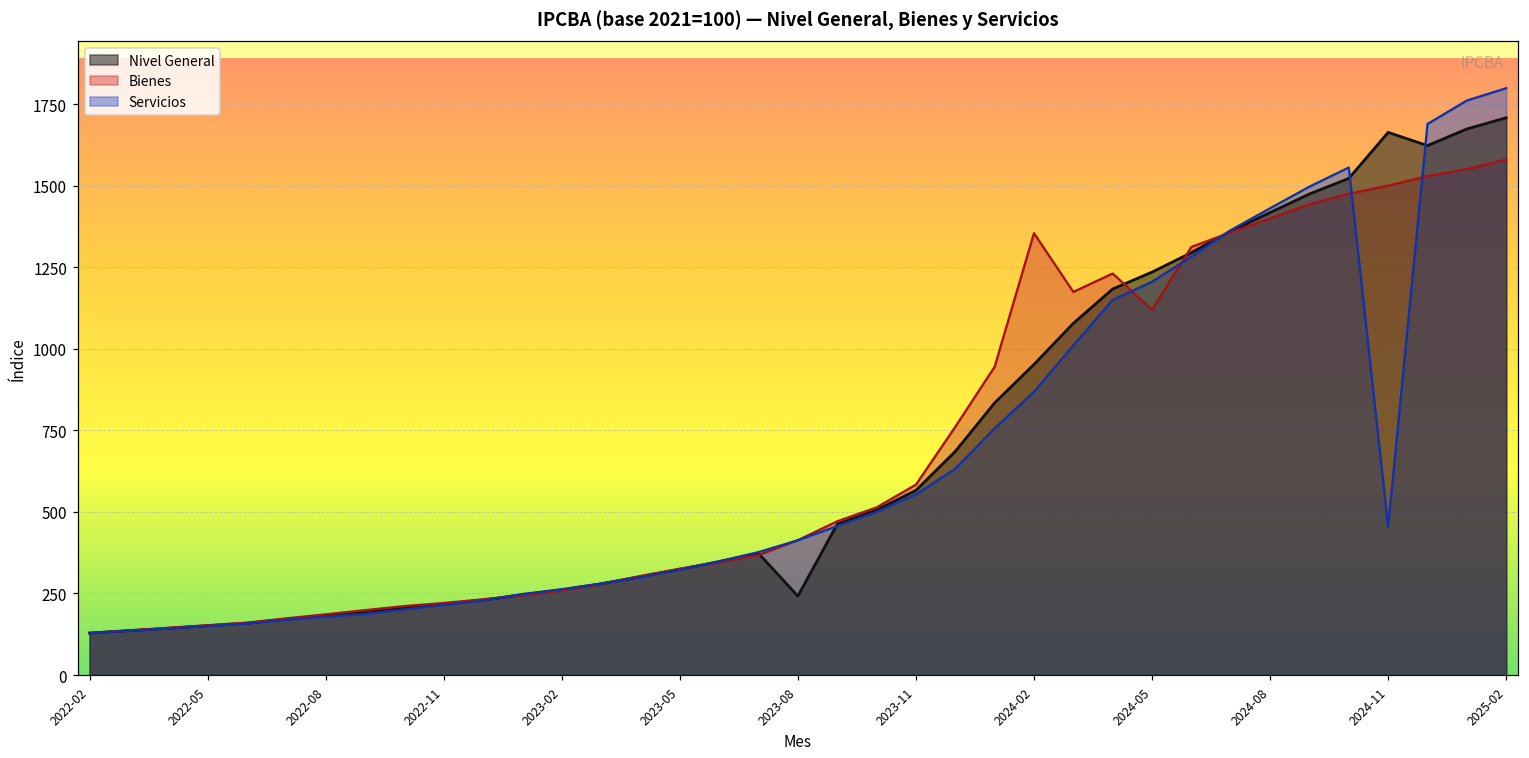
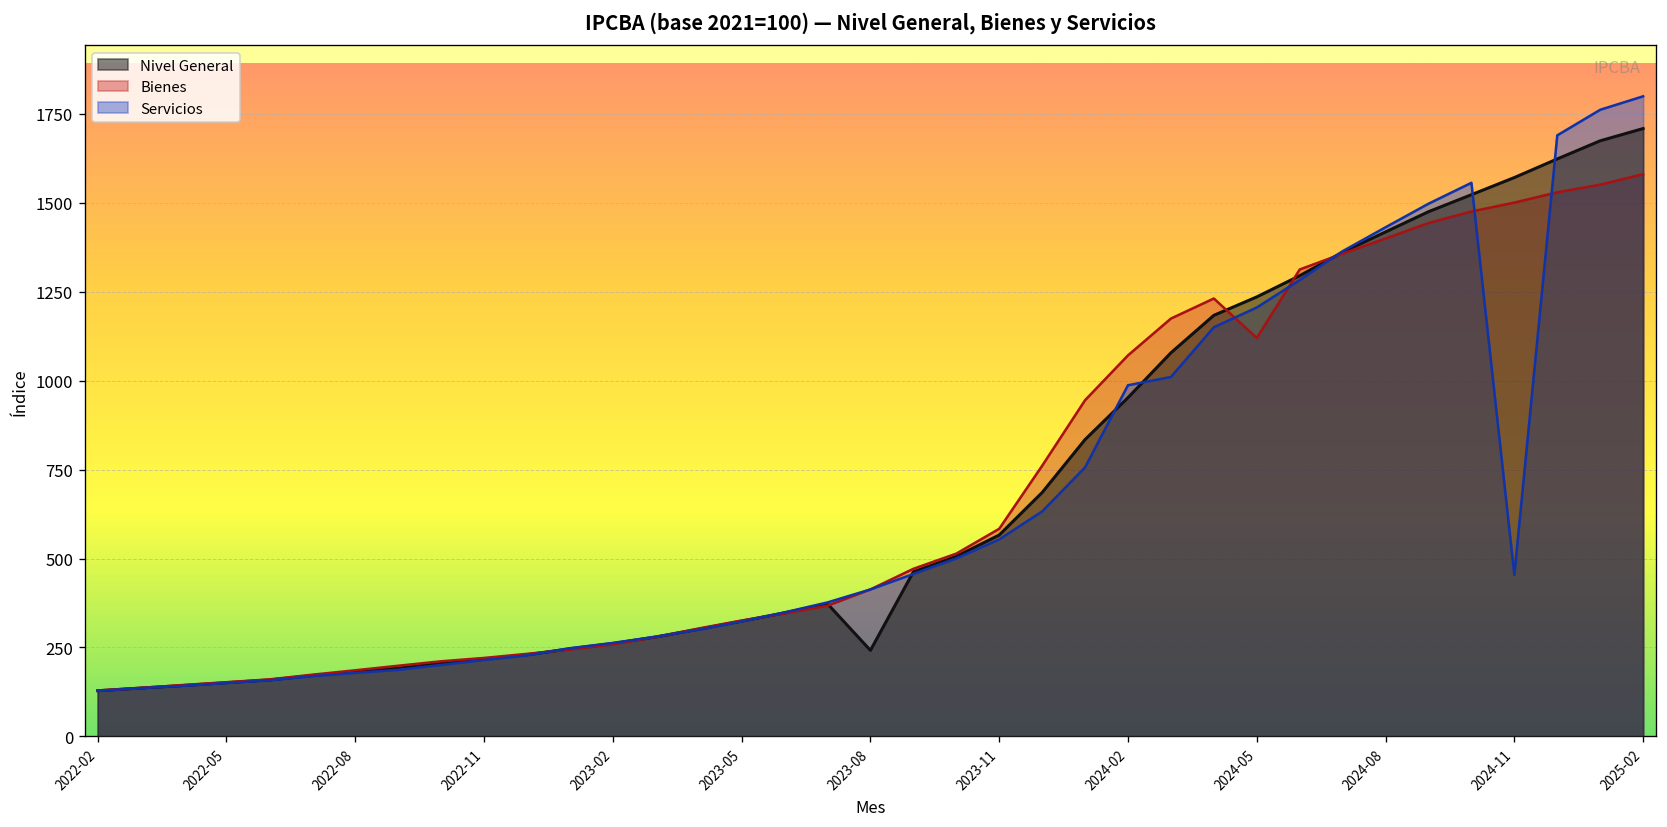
  {
    "Nivel General": {
      "2023-08": 240,
      "2023-11": 570,
      "2024-02": 950,
      "2024-05": 1230,
      "2024-08": 1420,
-     "2024-11": 1660,
+     "2024-11": 1570,
      "2025-02": 1710
    },
    "Bienes": {
      "2023-11": 580,
-     "2024-02": 1350,
+     "2024-02": 1070,
      "2024-05": 1120,
      "2024-08": 1400,
      "2024-11": 1500,
      "2025-02": 1580
    },
    "Servicios": {
      "2023-11": 550,
-     "2024-02": 870,
+     "2024-02": 990,
      "2024-05": 1210,
      "2024-08": 1430,
      "2024-11": 450,
      "2025-02": 1800
    }
  }
